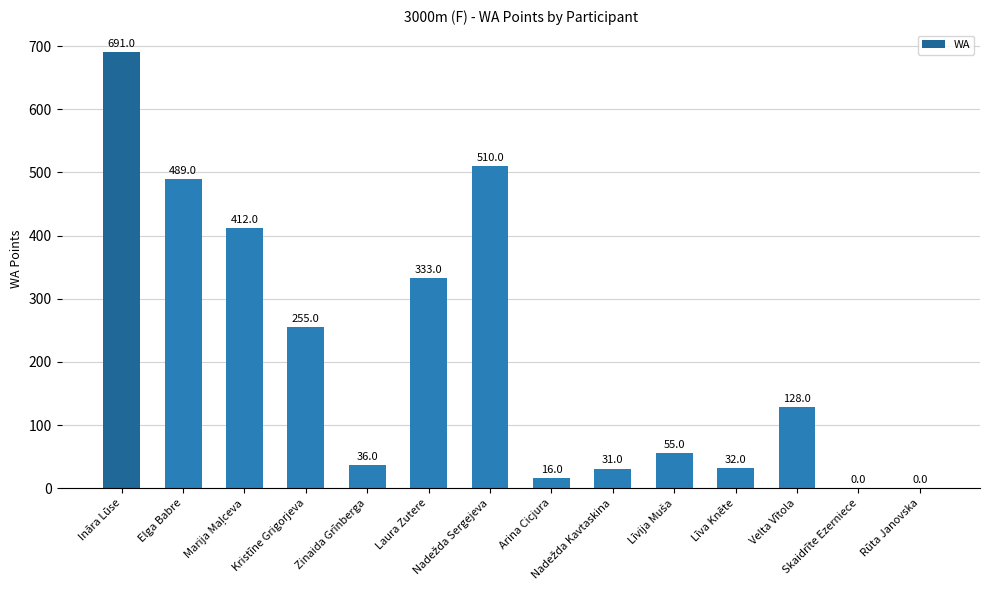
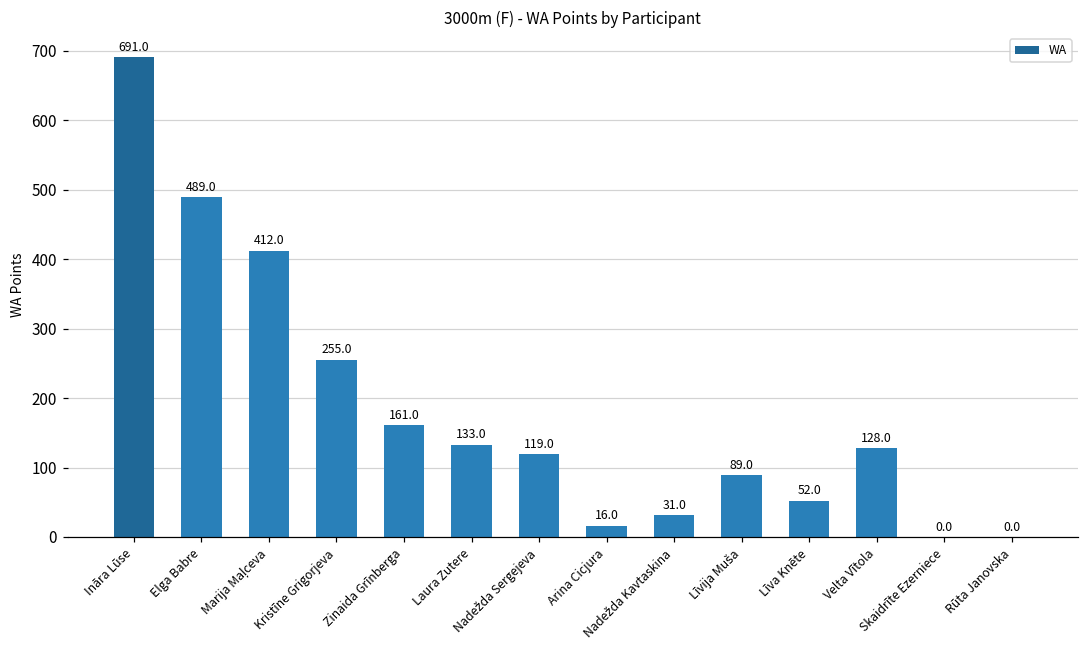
  {
    "Ināra Lūse": 691.0,
    "Elga Babre": 489.0,
    "Marija Maļceva": 412.0,
    "Kristīne Grigorjeva": 255.0,
-   "Zinaida Grīnberga": 36.0,
-   "Laura Zutere": 333.0,
-   "Nadežda Sergejeva": 510.0,
+   "Zinaida Grīnberga": 161.0,
+   "Laura Zutere": 133.0,
+   "Nadežda Sergejeva": 119.0,
    "Arina Cicjura": 16.0,
    "Nadežda Kavtaskina": 31.0,
-   "Līvija Muša": 55.0,
-   "Līva Knēte": 32.0,
+   "Līvija Muša": 89.0,
+   "Līva Knēte": 52.0,
    "Velta Vītola": 128.0,
    "Skaidrīte Ezerniece": 0.0,
    "Rūta Janovska": 0.0
  }
